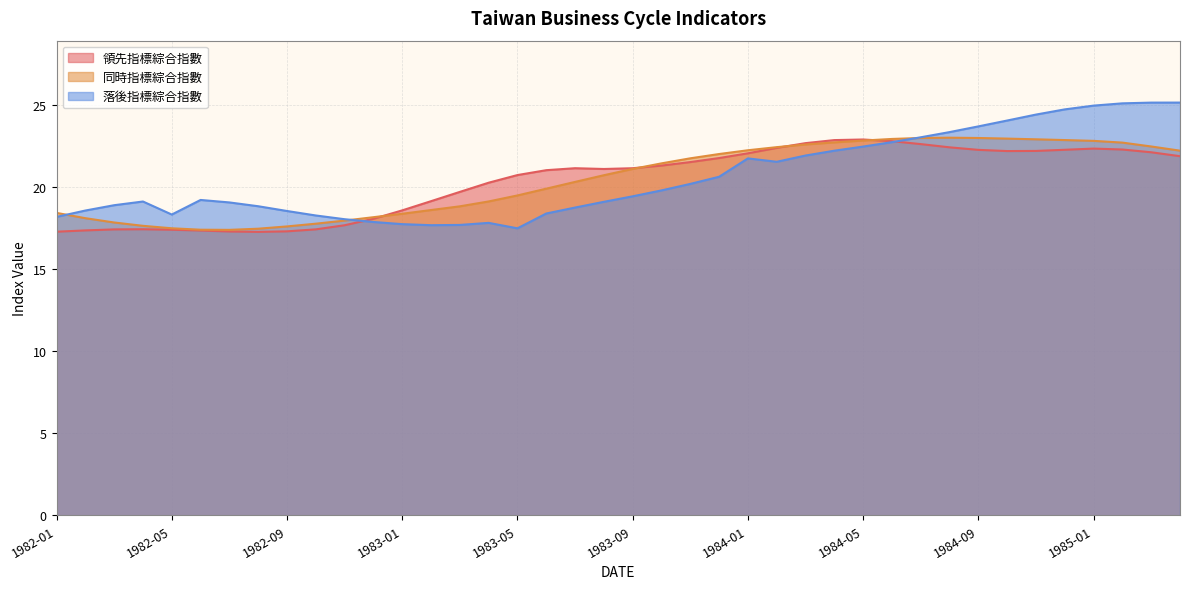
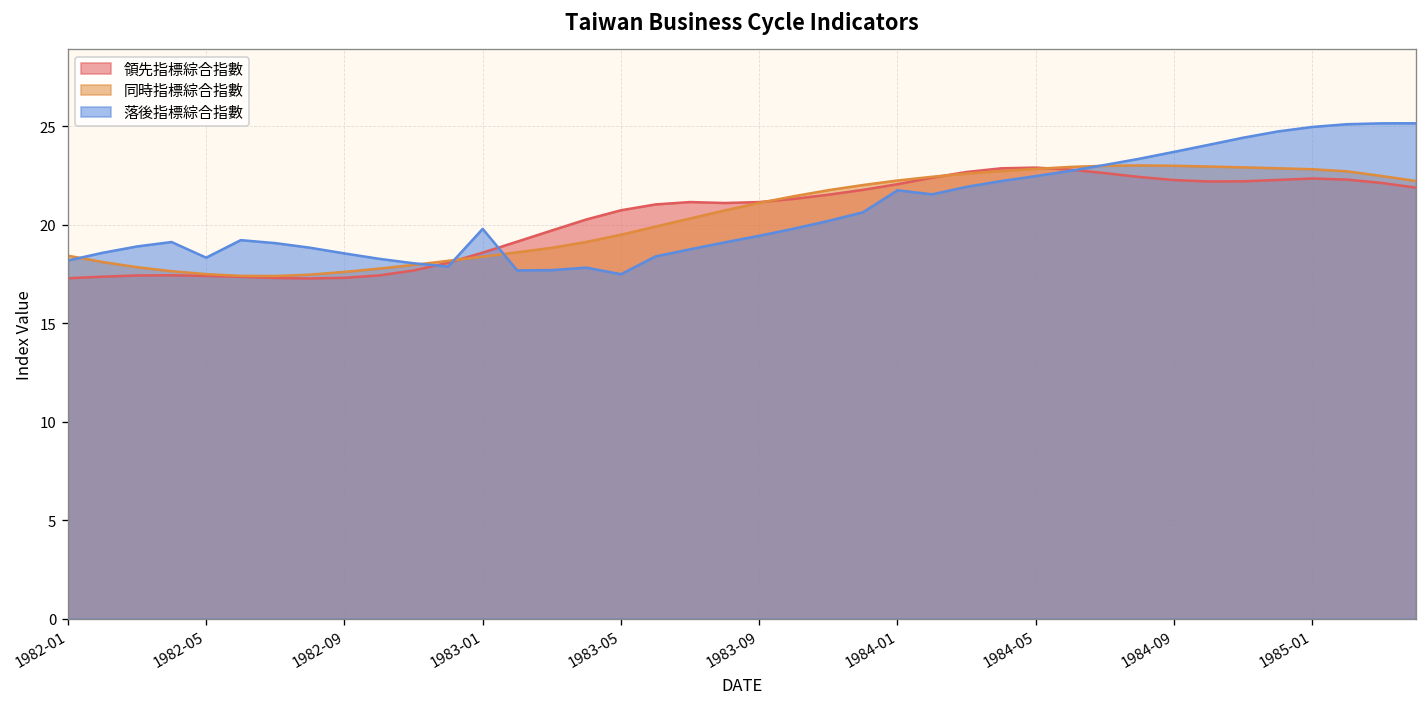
  {
    "落後指標綜合指數": {
      "1982-01": 18.2,
      "1982-05": 18.3,
      "1982-09": 18.5,
-     "1983-01": 17.7,
+     "1983-01": 19.8,
      "1983-05": 17.5,
      "1983-09": 19.4,
      "1984-01": 21.8,
      "1984-05": 22.5,
      "1984-09": 23.7,
      "1985-01": 25.0
    }
  }
